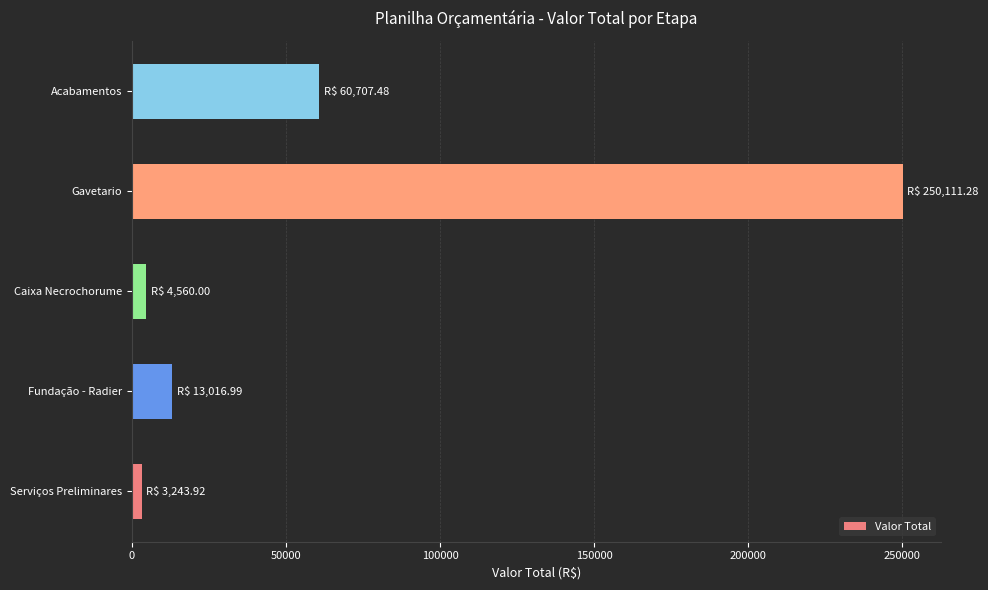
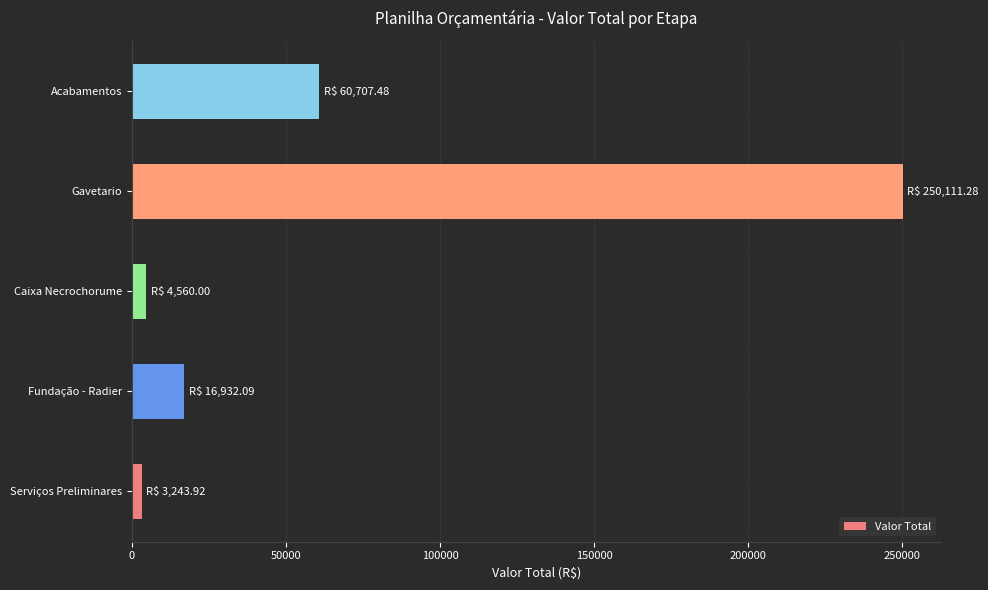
  {
    "Acabamentos": "60,707.48",
    "Gavetario": "250,111.28",
    "Caixa Necrochorume": "4,560.00",
-   "Fundação - Radier": "13,016.99",
+   "Fundação - Radier": "16,932.09",
    "Serviços Preliminares": "3,243.92"
  }
